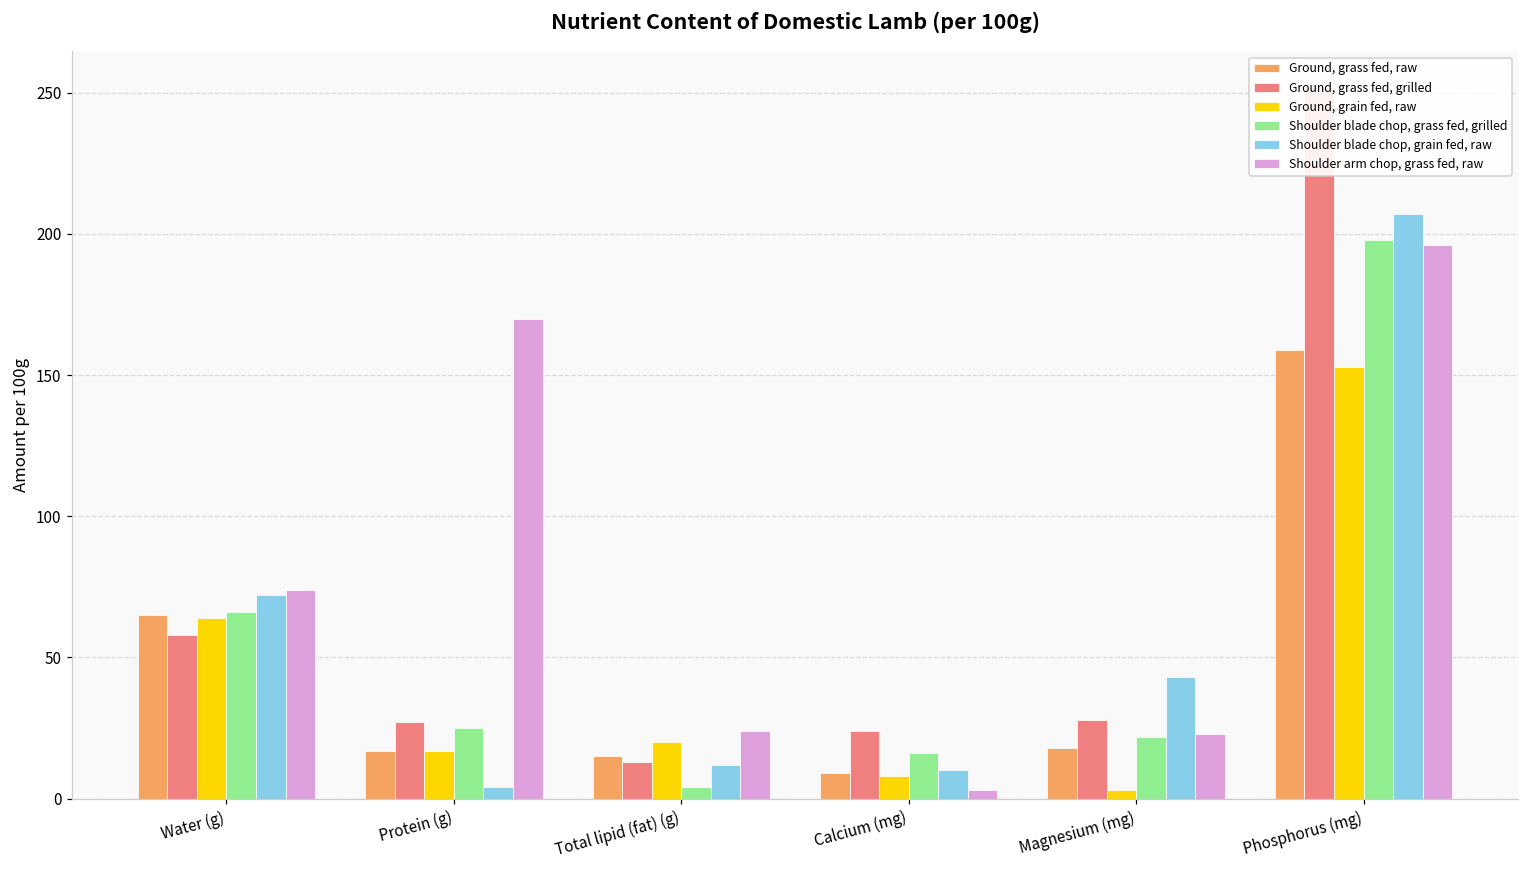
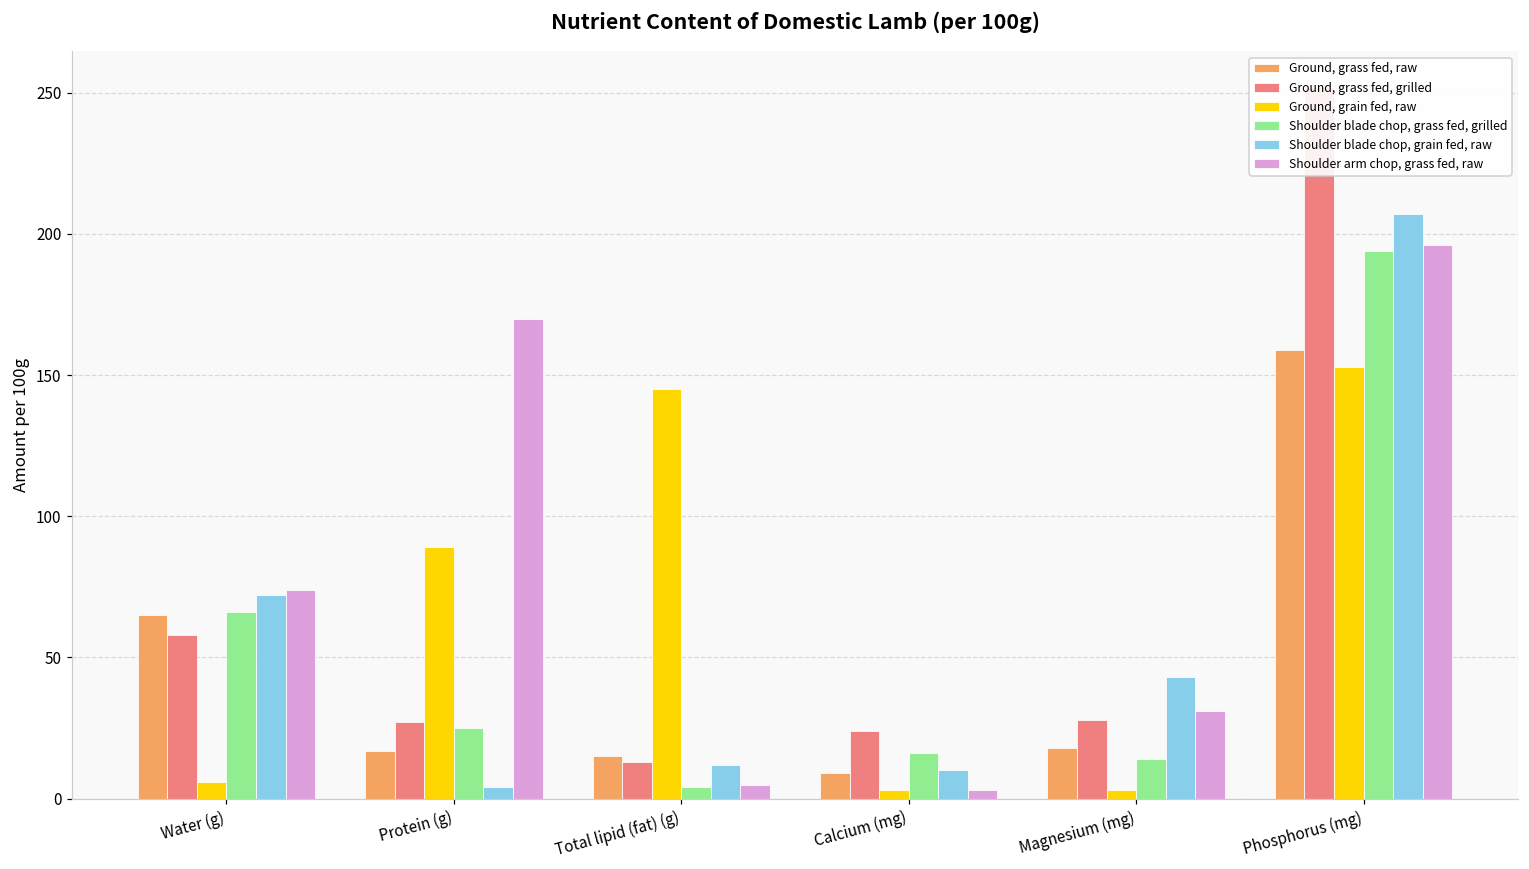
  {
    "Ground, grain fed, raw": {
-     "Water (g)": 64,
-     "Protein (g)": 17,
-     "Total lipid (fat) (g)": 20,
-     "Calcium (mg)": 8,
+     "Water (g)": 6,
+     "Protein (g)": 89,
+     "Total lipid (fat) (g)": 145,
+     "Calcium (mg)": 3,
      "Magnesium (mg)": 3,
      "Phosphorus (mg)": 153
    },
    "Shoulder blade chop, grass fed, grilled": {
      "Water (g)": 66,
      "Protein (g)": 25,
      "Total lipid (fat) (g)": 4,
      "Calcium (mg)": 16,
-     "Magnesium (mg)": 22,
-     "Phosphorus (mg)": 198
+     "Magnesium (mg)": 14,
+     "Phosphorus (mg)": 194
    },
    "Shoulder blade chop, grain fed, raw": {
      "Water (g)": 72,
      "Protein (g)": 4,
      "Total lipid (fat) (g)": 12,
      "Calcium (mg)": 10,
      "Magnesium (mg)": 43,
      "Phosphorus (mg)": 207
    },
    "Shoulder arm chop, grass fed, raw": {
      "Water (g)": 74,
      "Protein (g)": 170,
-     "Total lipid (fat) (g)": 24,
+     "Total lipid (fat) (g)": 5,
      "Calcium (mg)": 3,
-     "Magnesium (mg)": 23,
+     "Magnesium (mg)": 31,
      "Phosphorus (mg)": 196
    }
  }
